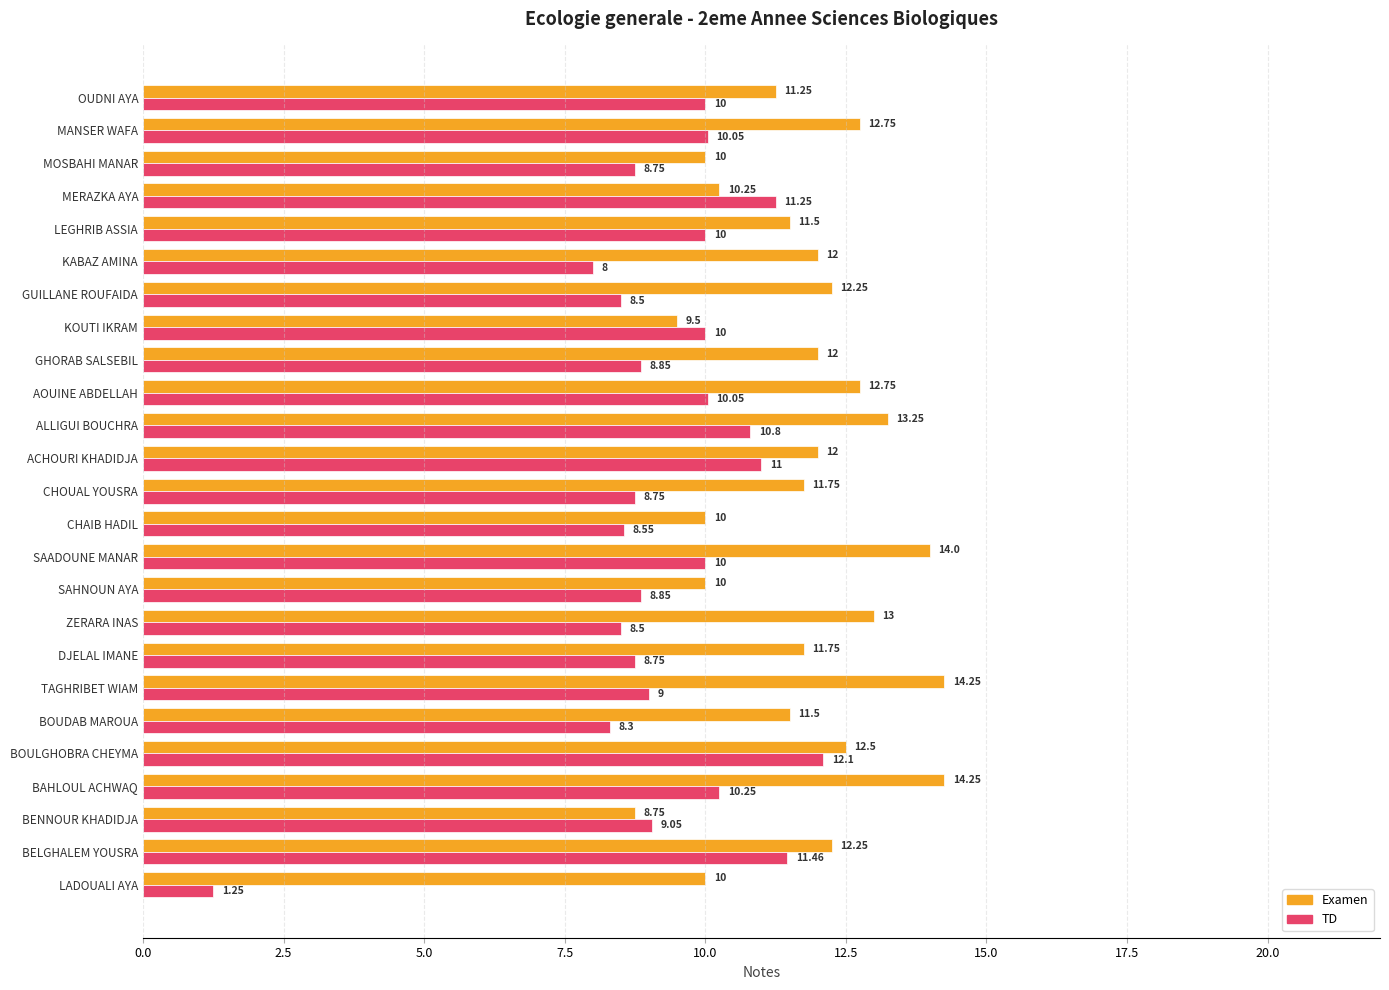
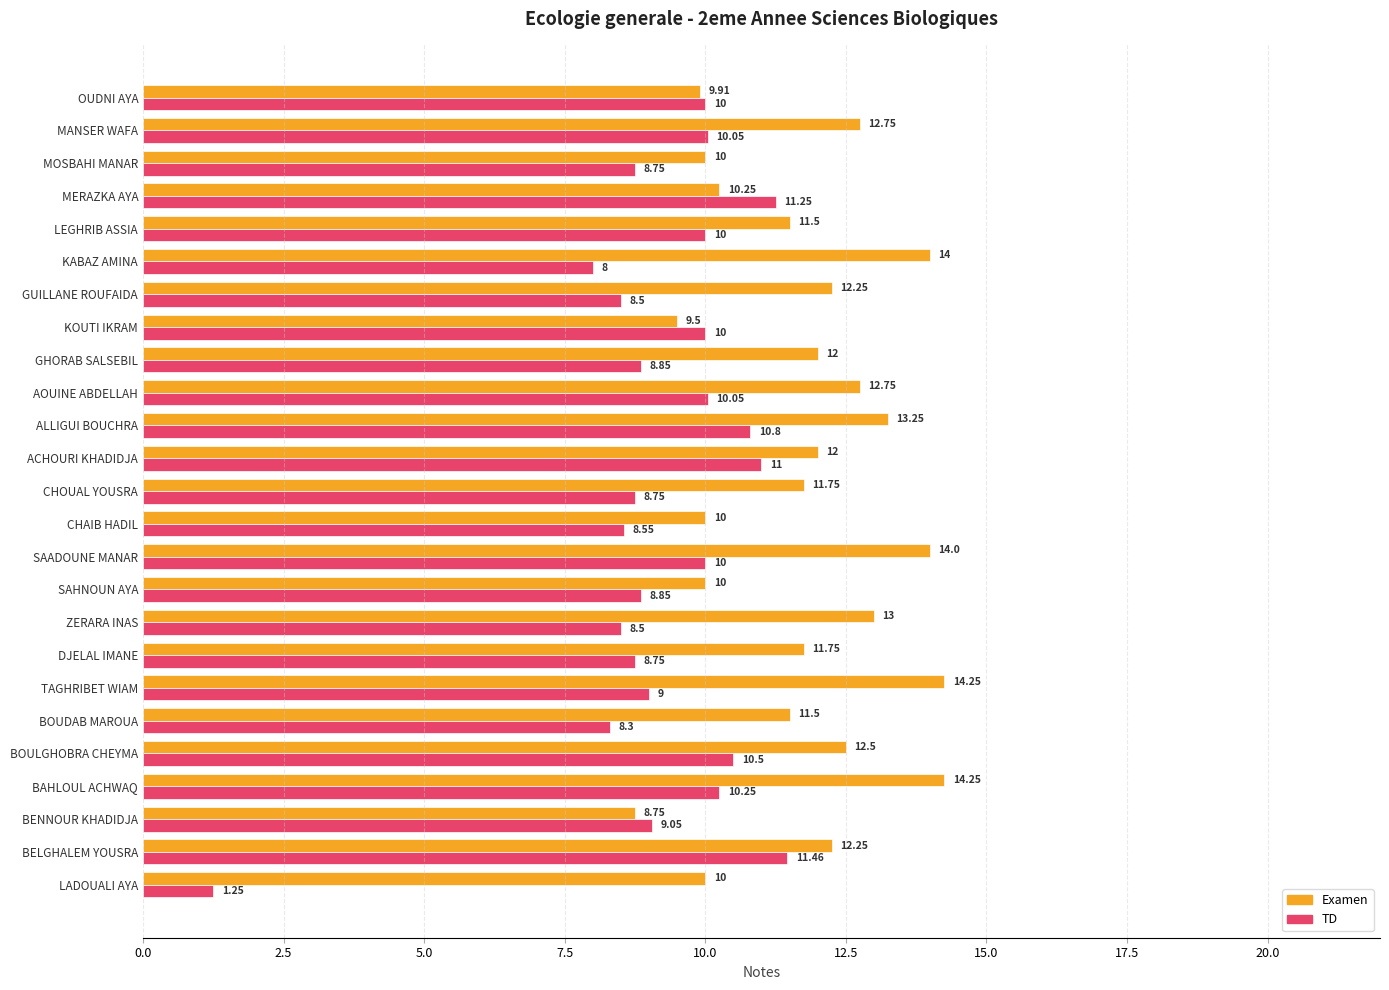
  {
    "Examen": {
-     "OUDNI AYA": 11.25,
+     "OUDNI AYA": 9.91,
      "MANSER WAFA": 12.75,
      "MOSBAHI MANAR": 10,
      "MERAZKA AYA": 10.25,
      "LEGHRIB ASSIA": 11.5,
-     "KABAZ AMINA": 12,
+     "KABAZ AMINA": 14,
      "GUILLANE ROUFAIDA": 12.25,
      "KOUTI IKRAM": 9.5,
      "GHORAB SALSEBIL": 12,
      "AOUINE ABDELLAH": 12.75,
      "ALLIGUI BOUCHRA": 13.25,
      "ACHOURI KHADIDJA": 12,
      "CHOUAL YOUSRA": 11.75,
      "CHAIB HADIL": 10,
      "SAADOUNE MANAR": 14.0,
      "SAHNOUN AYA": 10,
      "ZERARA INAS": 13,
      "DJELAL IMANE": 11.75,
      "TAGHRIBET WIAM": 14.25,
      "BOUDAB MAROUA": 11.5,
      "BOULGHOBRA CHEYMA": 12.5,
      "BAHLOUL ACHWAQ": 14.25,
      "BENNOUR KHADIDJA": 8.75,
      "BELGHALEM YOUSRA": 12.25,
      "LADOUALI AYA": 10
    },
    "TD": {
      "OUDNI AYA": 10,
      "MANSER WAFA": 10.05,
      "MOSBAHI MANAR": 8.75,
      "MERAZKA AYA": 11.25,
      "LEGHRIB ASSIA": 10,
      "KABAZ AMINA": 8,
      "GUILLANE ROUFAIDA": 8.5,
      "KOUTI IKRAM": 10,
      "GHORAB SALSEBIL": 8.85,
      "AOUINE ABDELLAH": 10.05,
      "ALLIGUI BOUCHRA": 10.8,
      "ACHOURI KHADIDJA": 11,
      "CHOUAL YOUSRA": 8.75,
      "CHAIB HADIL": 8.55,
      "SAADOUNE MANAR": 10,
      "SAHNOUN AYA": 8.85,
      "ZERARA INAS": 8.5,
      "DJELAL IMANE": 8.75,
      "TAGHRIBET WIAM": 9,
      "BOUDAB MAROUA": 8.3,
-     "BOULGHOBRA CHEYMA": 12.1,
+     "BOULGHOBRA CHEYMA": 10.5,
      "BAHLOUL ACHWAQ": 10.25,
      "BENNOUR KHADIDJA": 9.05,
      "BELGHALEM YOUSRA": 11.46,
      "LADOUALI AYA": 1.25
    }
  }
